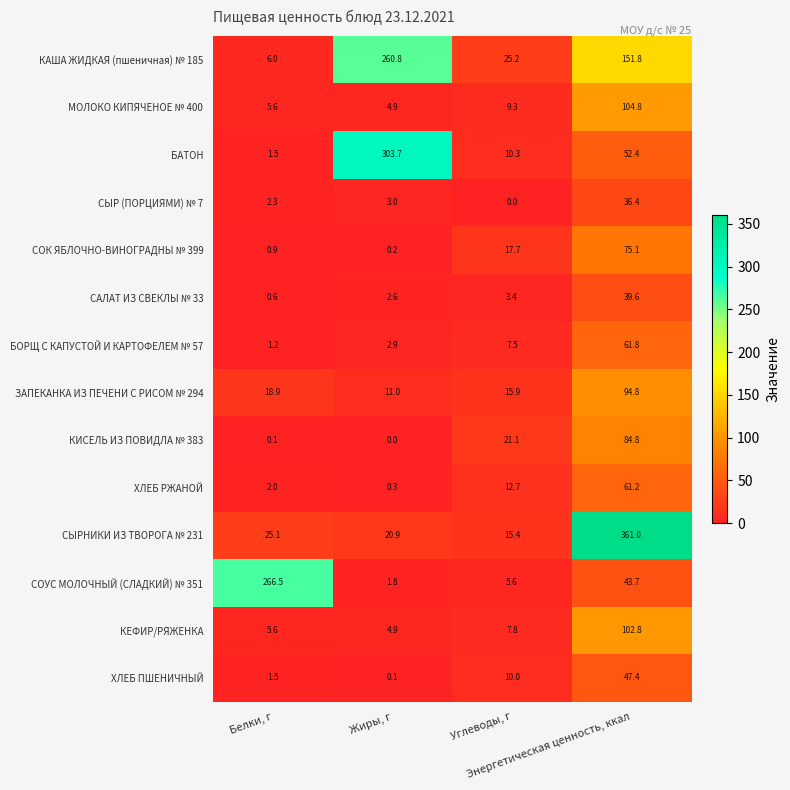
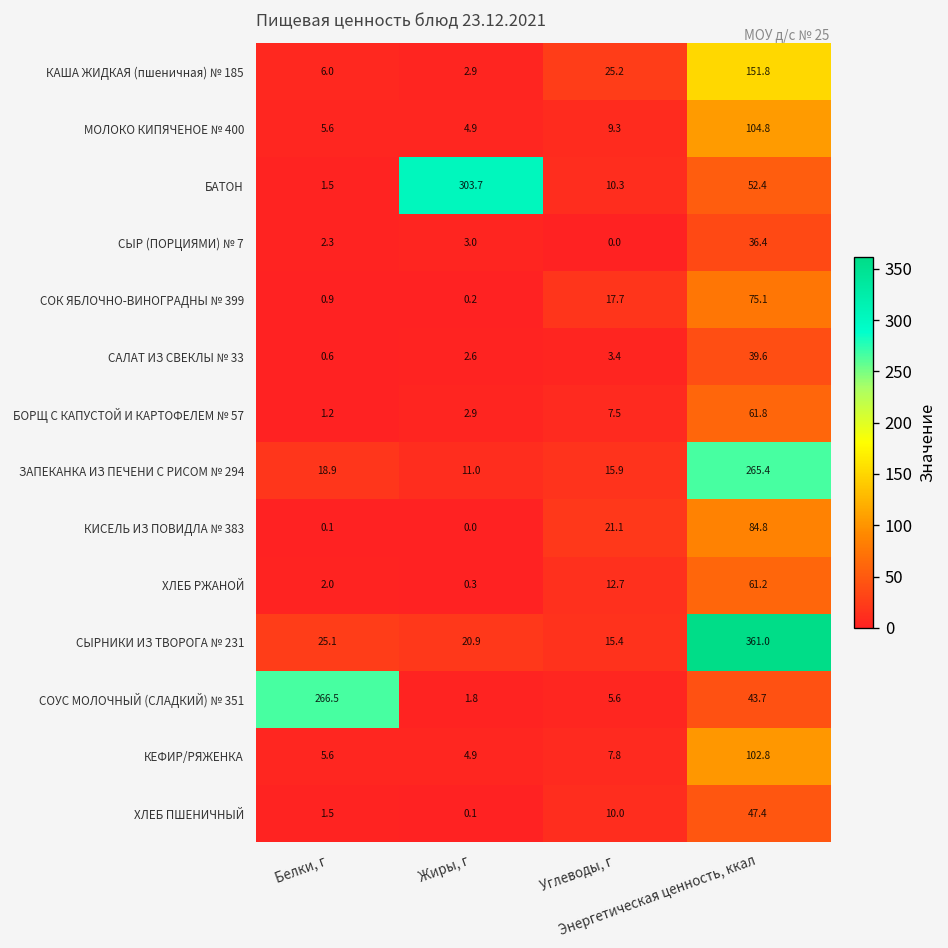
  {
    "КАША ЖИДКАЯ (пшеничная) № 185": {
      "Белки, г": 6.0,
-     "Жиры, г": 260.8,
+     "Жиры, г": 2.9,
      "Углеводы, г": 25.2,
      "Энергетическая ценность, ккал": 151.8
    },
    "МОЛОКО КИПЯЧЕНОЕ № 400": {
      "Белки, г": 5.6,
      "Жиры, г": 4.9,
      "Углеводы, г": 9.3,
      "Энергетическая ценность, ккал": 104.8
    },
    "БАТОН": {
      "Белки, г": 1.5,
      "Жиры, г": 303.7,
      "Углеводы, г": 10.3,
      "Энергетическая ценность, ккал": 52.4
    },
    "СЫР (ПОРЦИЯМИ) № 7": {
      "Белки, г": 2.3,
      "Жиры, г": 3.0,
      "Углеводы, г": 0.0,
      "Энергетическая ценность, ккал": 36.4
    },
    "СОК ЯБЛОЧНО-ВИНОГРАДНЫ № 399": {
      "Белки, г": 0.9,
      "Жиры, г": 0.2,
      "Углеводы, г": 17.7,
      "Энергетическая ценность, ккал": 75.1
    },
    "САЛАТ ИЗ СВЕКЛЫ № 33": {
      "Белки, г": 0.6,
      "Жиры, г": 2.6,
      "Углеводы, г": 3.4,
      "Энергетическая ценность, ккал": 39.6
    },
    "БОРЩ С КАПУСТОЙ И КАРТОФЕЛЕМ № 57": {
      "Белки, г": 1.2,
      "Жиры, г": 2.9,
      "Углеводы, г": 7.5,
      "Энергетическая ценность, ккал": 61.8
    },
    "ЗАПЕКАНКА ИЗ ПЕЧЕНИ С РИСОМ № 294": {
      "Белки, г": 18.9,
      "Жиры, г": 11.0,
      "Углеводы, г": 15.9,
-     "Энергетическая ценность, ккал": 94.8
+     "Энергетическая ценность, ккал": 265.4
    },
    "КИСЕЛЬ ИЗ ПОВИДЛА № 383": {
      "Белки, г": 0.1,
      "Жиры, г": 0.0,
      "Углеводы, г": 21.1,
      "Энергетическая ценность, ккал": 84.8
    },
    "ХЛЕБ РЖАНОЙ": {
      "Белки, г": 2.0,
      "Жиры, г": 0.3,
      "Углеводы, г": 12.7,
      "Энергетическая ценность, ккал": 61.2
    },
    "СЫРНИКИ ИЗ ТВОРОГА № 231": {
      "Белки, г": 25.1,
      "Жиры, г": 20.9,
      "Углеводы, г": 15.4,
      "Энергетическая ценность, ккал": 361.0
    },
    "СОУС МОЛОЧНЫЙ (СЛАДКИЙ) № 351": {
      "Белки, г": 266.5,
      "Жиры, г": 1.8,
      "Углеводы, г": 5.6,
      "Энергетическая ценность, ккал": 43.7
    },
    "КЕФИР/РЯЖЕНКА": {
      "Белки, г": 5.6,
      "Жиры, г": 4.9,
      "Углеводы, г": 7.8,
      "Энергетическая ценность, ккал": 102.8
    },
    "ХЛЕБ ПШЕНИЧНЫЙ": {
      "Белки, г": 1.5,
      "Жиры, г": 0.1,
      "Углеводы, г": 10.0,
      "Энергетическая ценность, ккал": 47.4
    }
  }
